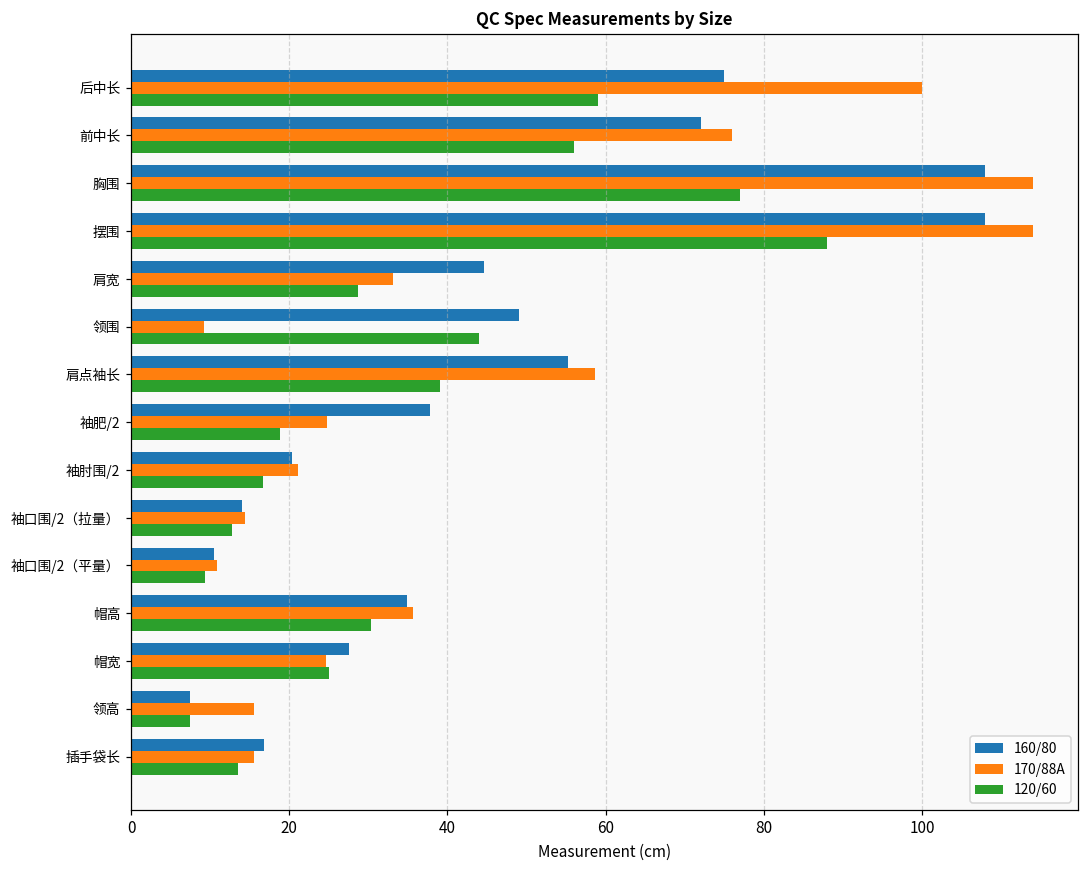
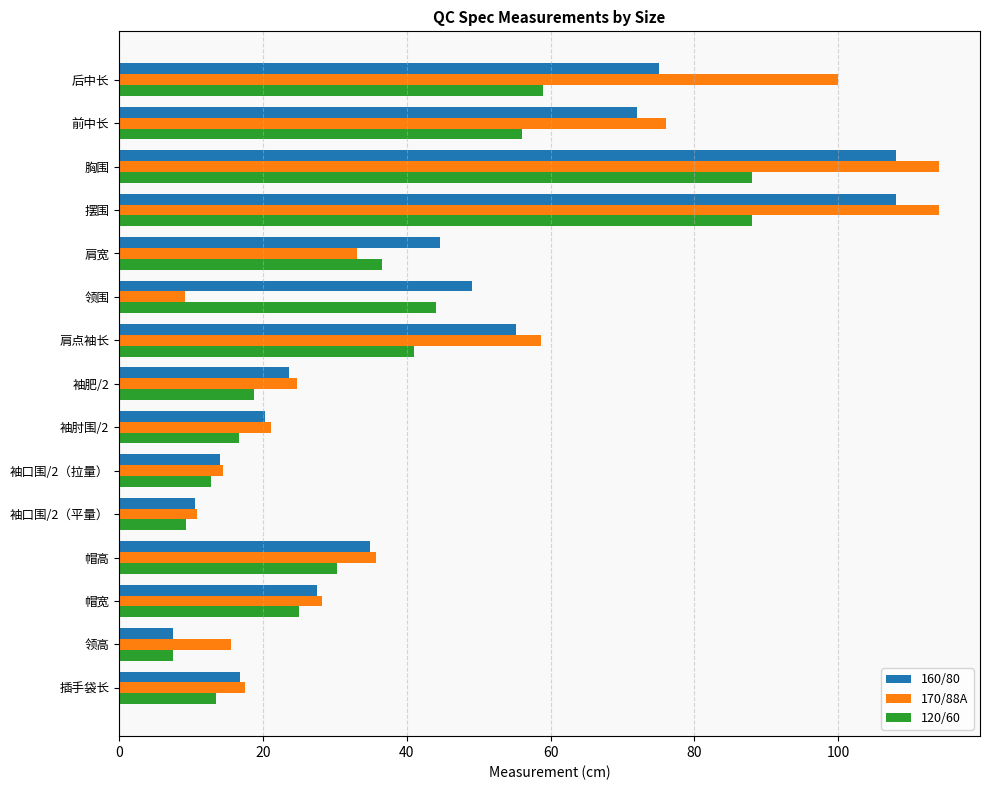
  {
    "160/80": {
      "后中长": 75,
      "前中长": 72,
      "胸围": 108,
      "摆围": 108,
      "肩宽": 45,
      "领围": 49,
      "肩点袖长": 55,
-     "袖肥/2": 38,
+     "袖肥/2": 24,
      "袖肘围/2": 20,
      "袖口围/2（拉量）": 14,
      "袖口围/2（平量）": 11,
      "帽高": 35,
      "帽宽": 28,
      "领高": 8,
      "插手袋长": 17
    },
    "170/88A": {
      "后中长": 100,
      "前中长": 76,
      "胸围": 114,
      "摆围": 114,
      "肩宽": 33,
      "领围": 9,
      "肩点袖长": 59,
      "袖肥/2": 25,
      "袖肘围/2": 21,
      "袖口围/2（拉量）": 14,
      "袖口围/2（平量）": 11,
      "帽高": 36,
-     "帽宽": 25,
+     "帽宽": 28,
      "领高": 16,
-     "插手袋长": 16
+     "插手袋长": 18
    },
    "120/60": {
      "后中长": 59,
      "前中长": 56,
-     "胸围": 77,
+     "胸围": 88,
      "摆围": 88,
-     "肩宽": 29,
+     "肩宽": 37,
      "领围": 44,
-     "肩点袖长": 39,
+     "肩点袖长": 41,
      "袖肥/2": 19,
      "袖肘围/2": 17,
      "袖口围/2（拉量）": 13,
      "袖口围/2（平量）": 9,
      "帽高": 30,
      "帽宽": 25,
      "领高": 8,
      "插手袋长": 14
    }
  }
